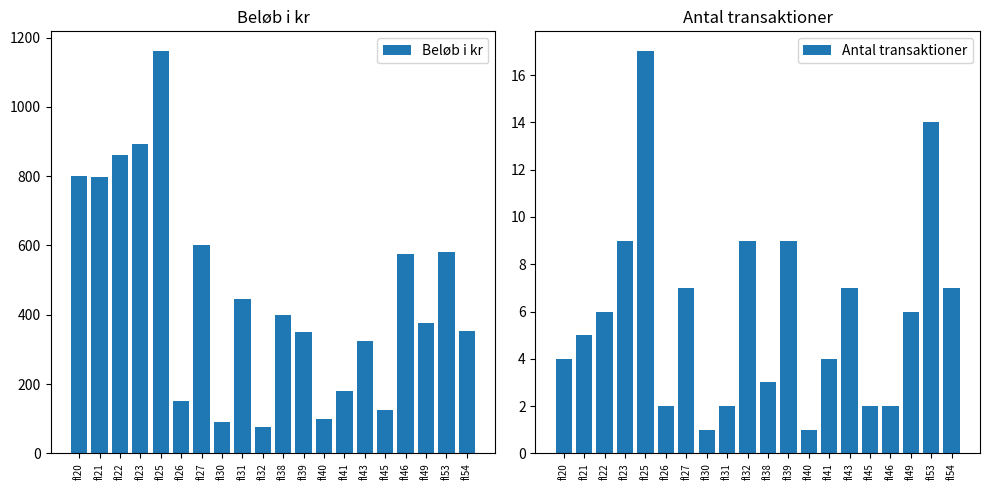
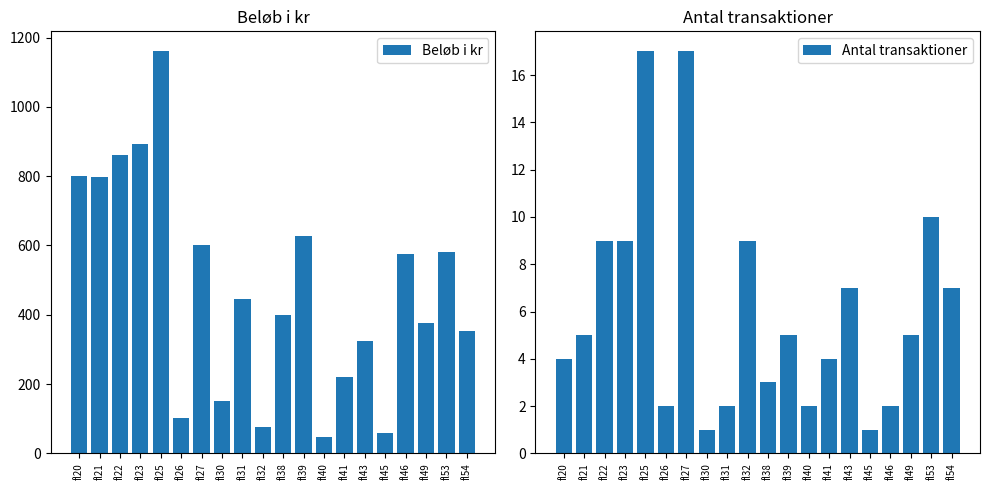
  {
    "Beløb i kr": {
      "fl20": 800,
      "fl21": 800,
      "fl22": 860,
      "fl23": 890,
      "fl25": 1160,
-     "fl26": 150,
+     "fl26": 100,
      "fl27": 600,
-     "fl30": 90,
+     "fl30": 150,
      "fl31": 450,
      "fl32": 80,
      "fl38": 400,
-     "fl39": 350,
-     "fl40": 100,
-     "fl41": 180,
+     "fl39": 630,
+     "fl40": 50,
+     "fl41": 220,
      "fl43": 330,
-     "fl45": 130,
+     "fl45": 60,
      "fl46": 580,
      "fl49": 380,
      "fl53": 580,
      "fl54": 350
    },
    "Antal transaktioner": {
      "fl20": 4,
      "fl21": 5,
-     "fl22": 6,
+     "fl22": 9,
      "fl23": 9,
      "fl25": 17,
      "fl26": 2,
-     "fl27": 7,
+     "fl27": 17,
      "fl30": 1,
      "fl31": 2,
      "fl32": 9,
      "fl38": 3,
-     "fl39": 9,
-     "fl40": 1,
+     "fl39": 5,
+     "fl40": 2,
      "fl41": 4,
      "fl43": 7,
-     "fl45": 2,
+     "fl45": 1,
      "fl46": 2,
-     "fl49": 6,
-     "fl53": 14,
+     "fl49": 5,
+     "fl53": 10,
      "fl54": 7
    }
  }
